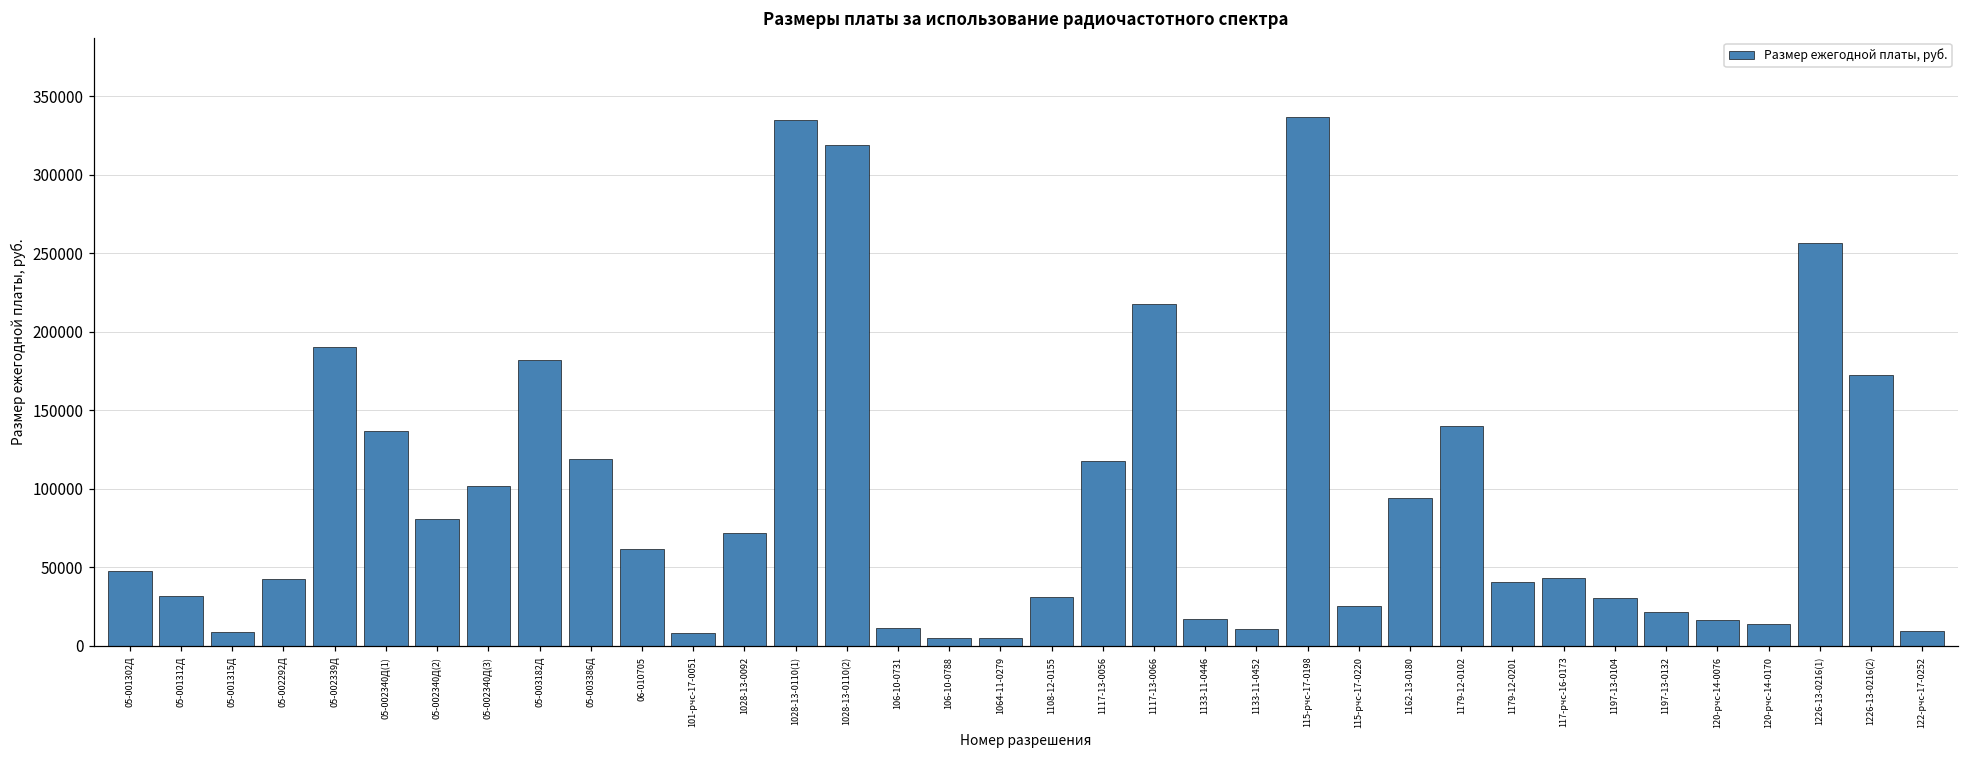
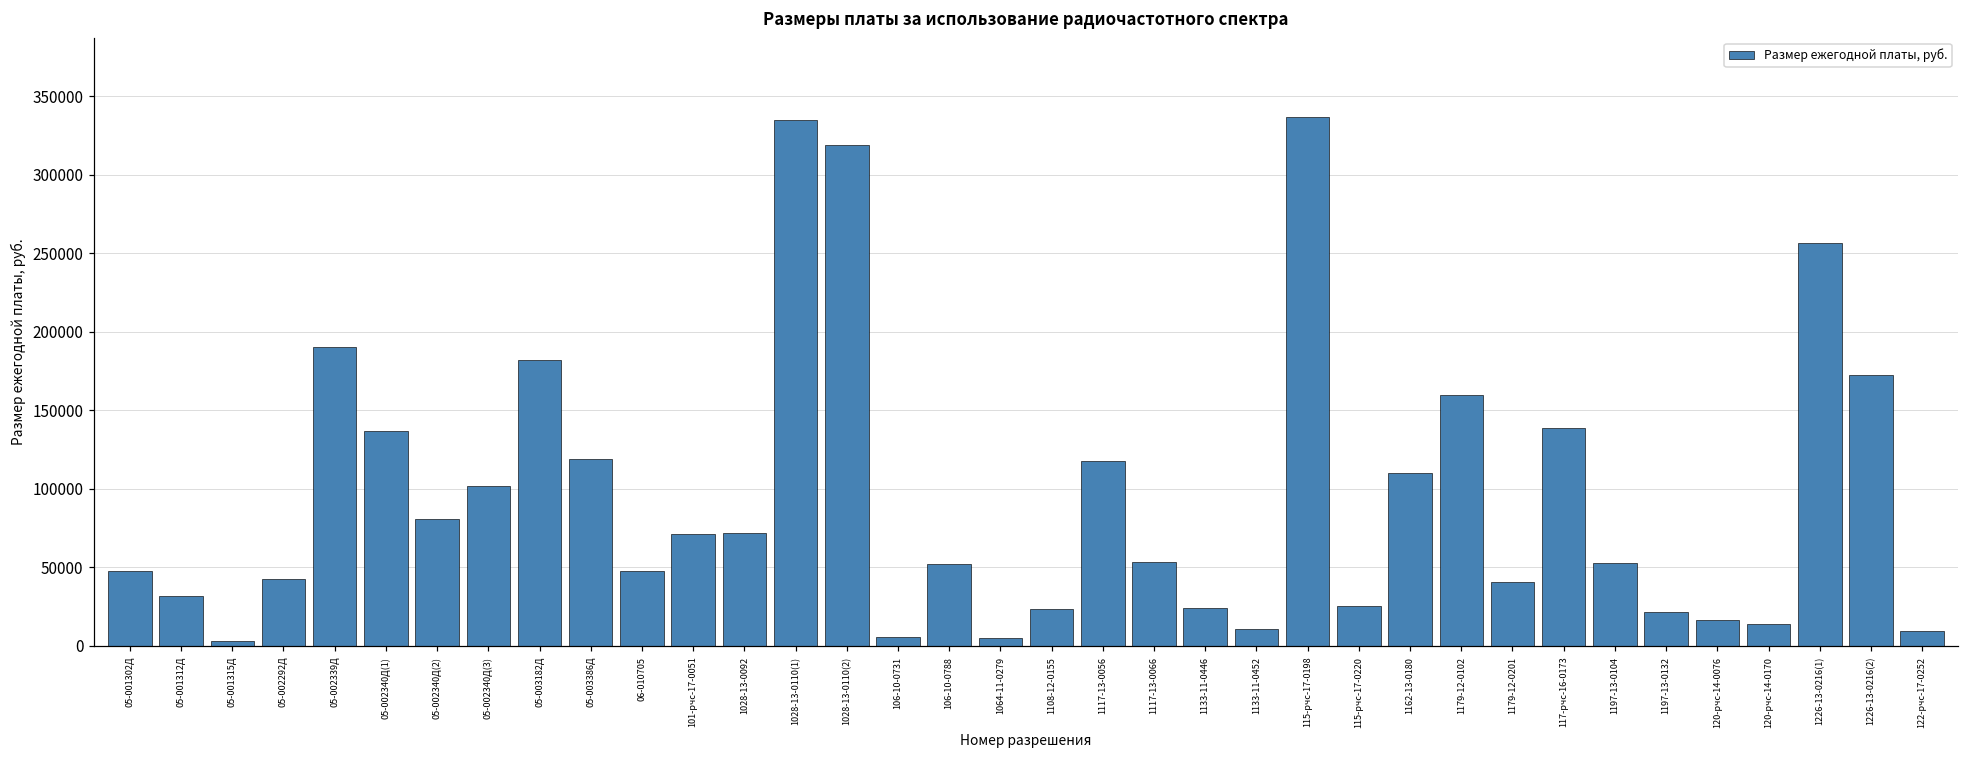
  {
    "05-001302Д": 48000,
    "05-001312Д": 32000,
-   "05-001315Д": 9000,
+   "05-001315Д": 3000,
    "05-002292Д": 42000,
    "05-002339Д": 190000,
    "05-002340Д(1)": 137000,
    "05-002340Д(2)": 81000,
    "05-002340Д(3)": 102000,
    "05-003182Д": 182000,
    "05-003386Д": 119000,
-   "06-010705": 62000,
-   "101-рчс-17-0051": 8000,
+   "06-010705": 48000,
+   "101-рчс-17-0051": 71000,
    "1028-13-0092": 72000,
    "1028-13-0110(1)": 335000,
    "1028-13-0110(2)": 319000,
-   "106-10-0731": 11000,
-   "106-10-0788": 5000,
+   "106-10-0731": 6000,
+   "106-10-0788": 52000,
    "1064-11-0279": 5000,
-   "1108-12-0155": 31000,
+   "1108-12-0155": 24000,
    "1117-13-0056": 118000,
-   "1117-13-0066": 218000,
-   "1133-11-0446": 17000,
+   "1117-13-0066": 53000,
+   "1133-11-0446": 24000,
    "1133-11-0452": 11000,
    "115-рчс-17-0198": 337000,
    "115-рчс-17-0220": 26000,
-   "1162-13-0180": 95000,
-   "1179-12-0102": 140000,
+   "1162-13-0180": 110000,
+   "1179-12-0102": 160000,
    "1179-12-0201": 41000,
-   "117-рчс-16-0173": 43000,
-   "1197-13-0104": 30000,
+   "117-рчс-16-0173": 139000,
+   "1197-13-0104": 53000,
    "1197-13-0132": 21000,
    "120-рчс-14-0076": 16000,
    "120-рчс-14-0170": 14000,
    "1226-13-0216(1)": 257000,
    "1226-13-0216(2)": 172000,
    "122-рчс-17-0252": 9000
  }
